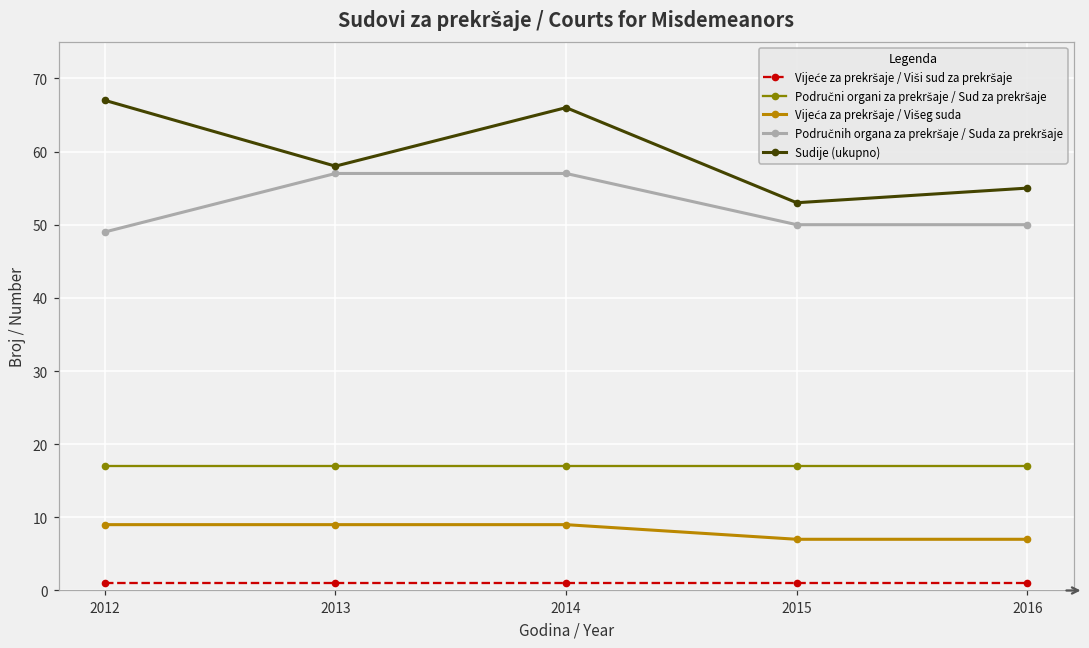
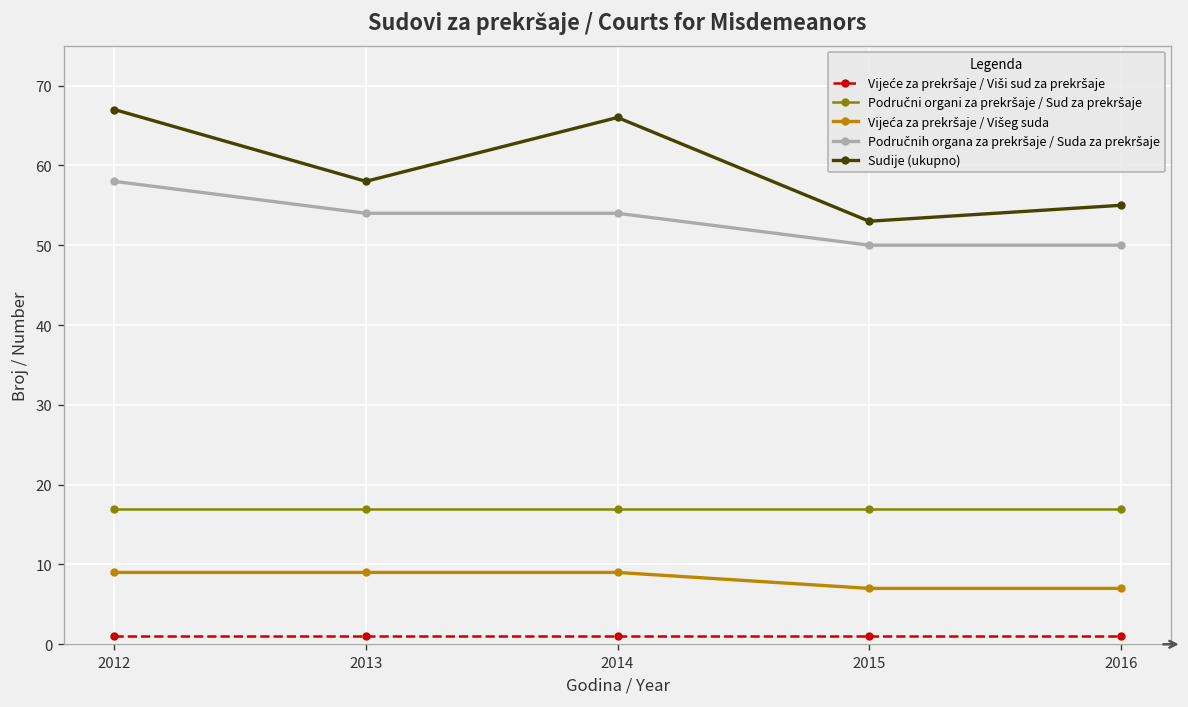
  {
    "Vijeće za prekršaje / Viši sud za prekršaje": {
      "2012": 1,
      "2013": 1,
      "2014": 1,
      "2015": 1,
      "2016": 1
    },
    "Područnih organa za prekršaje / Suda za prekršaje": {
-     "2012": 49,
-     "2013": 57,
-     "2014": 57,
+     "2012": 58,
+     "2013": 54,
+     "2014": 54,
      "2015": 50,
      "2016": 50
    },
    "Sudije (ukupno)": {
      "2012": 67,
      "2013": 58,
      "2014": 66,
      "2015": 53,
      "2016": 55
    }
  }
